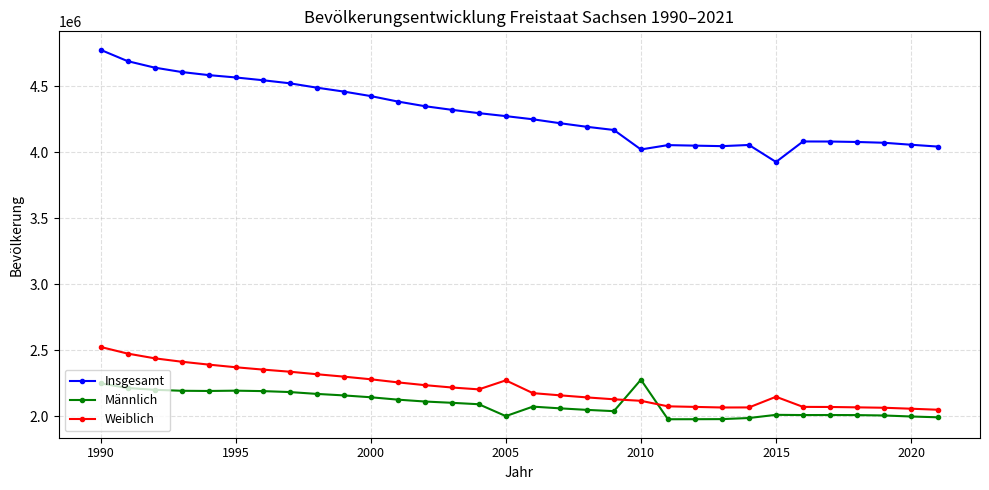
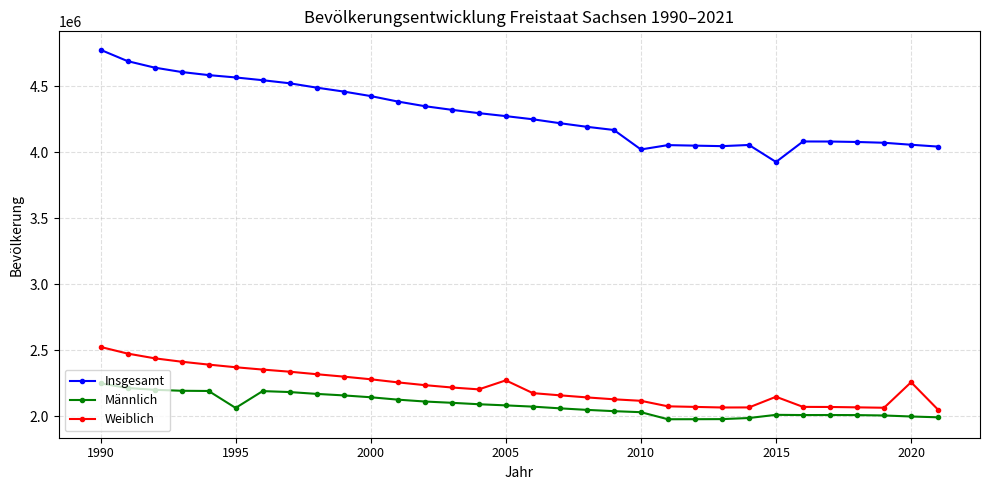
  {
    "Insgesamt": {
      "1990": 4780000,
      "1995": 4570000,
      "2000": 4430000,
      "2005": 4270000,
      "2010": 4020000,
      "2015": 3930000,
      "2020": 4060000
    },
    "Männlich": {
-     "1995": 2190000,
+     "1995": 2060000,
      "2000": 2140000,
-     "2005": 2000000,
-     "2010": 2280000,
+     "2005": 2080000,
+     "2010": 2030000,
      "2015": 2010000,
      "2020": 2000000
    },
    "Weiblich": {
      "1990": 2530000,
      "1995": 2370000,
      "2000": 2280000,
      "2005": 2270000,
      "2010": 2120000,
      "2015": 2150000,
-     "2020": 2060000
+     "2020": 2260000
    }
  }
